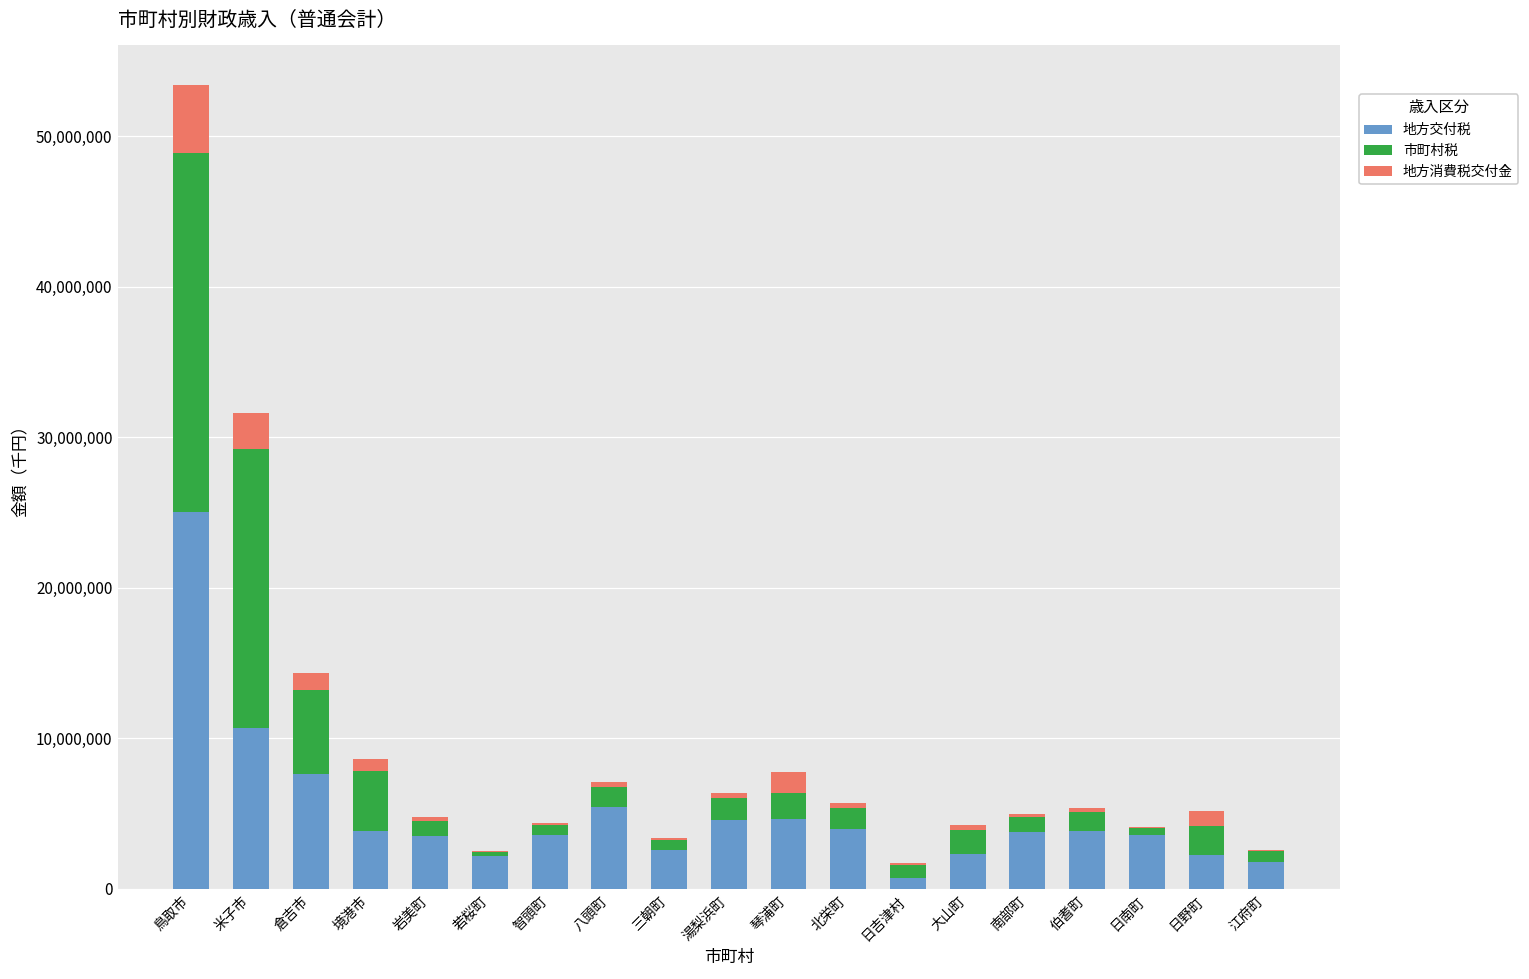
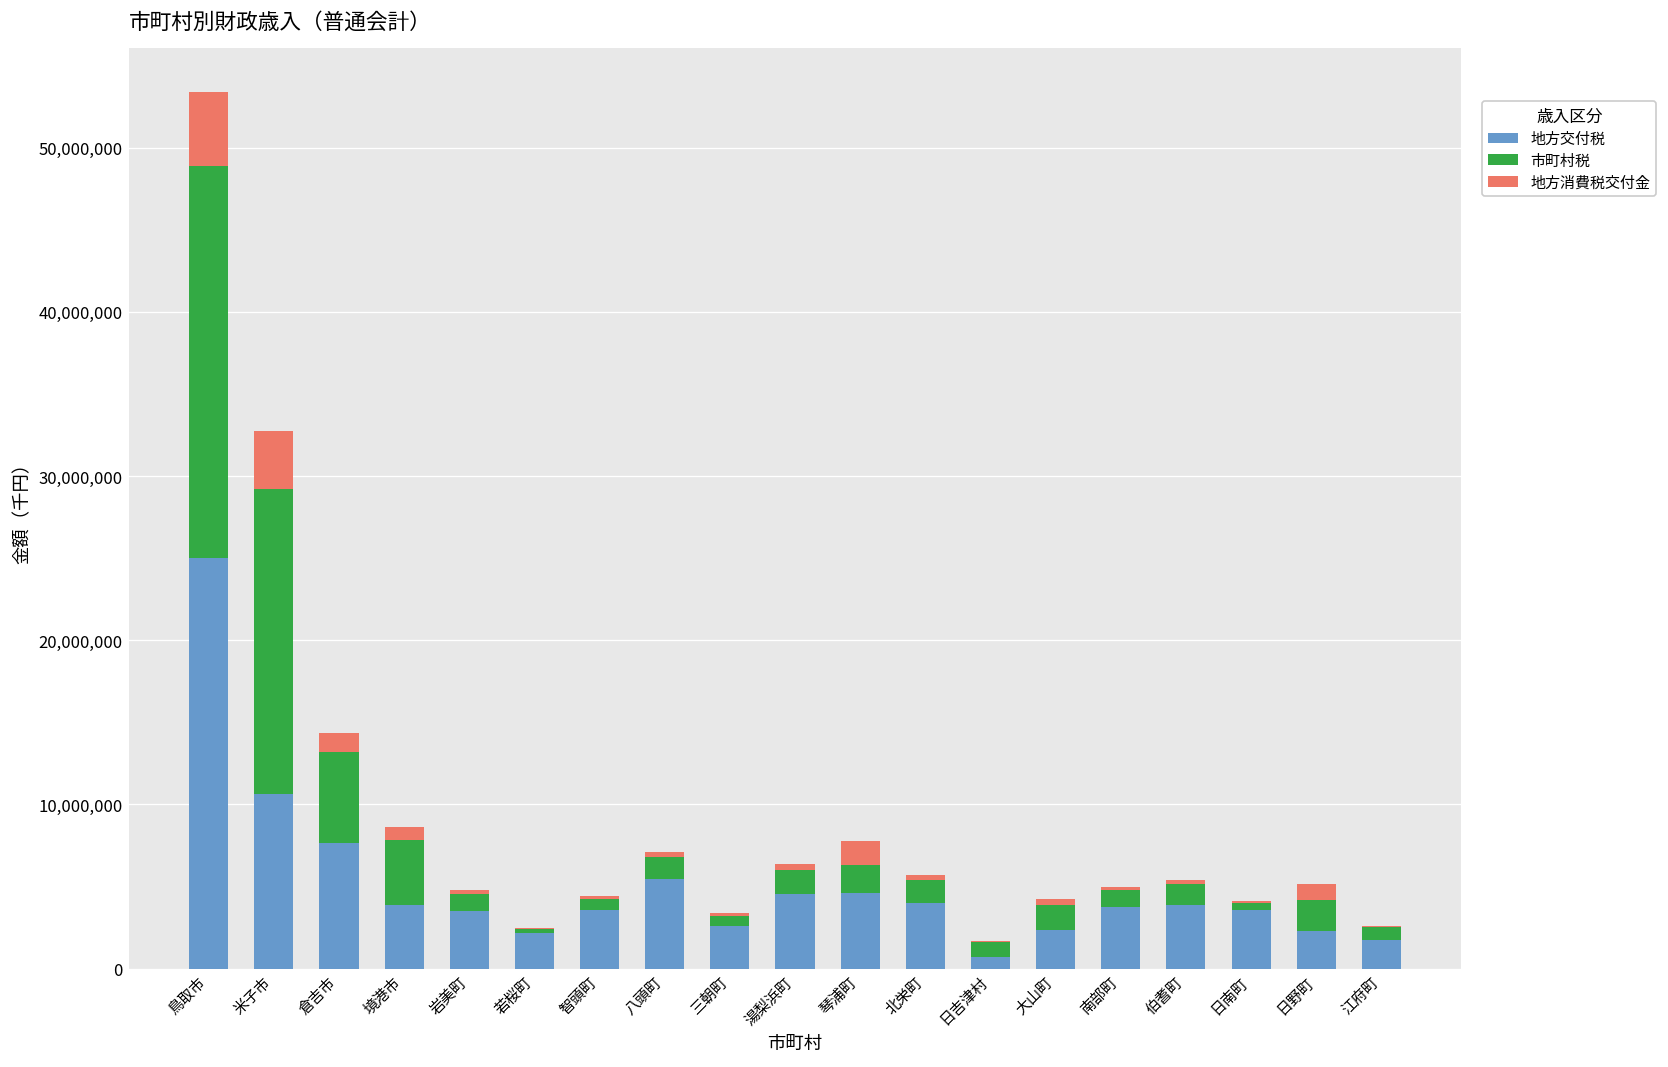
  {
    "地方交付税": {
      "鳥取市": "25,000,000",
      "米子市": "10,700,000",
      "倉吉市": "7,700,000",
      "境港市": "3,900,000",
      "岩美町": "3,500,000",
      "若桜町": "2,200,000",
      "智頭町": "3,600,000",
      "八頭町": "5,400,000",
      "三朝町": "2,600,000",
      "湯梨浜町": "4,500,000",
      "琴浦町": "4,600,000",
      "北栄町": "4,000,000",
      "日吉津村": "700,000",
      "大山町": "2,300,000",
      "南部町": "3,800,000",
      "伯耆町": "3,900,000",
      "日南町": "3,600,000",
      "日野町": "2,300,000",
      "江府町": "1,800,000"
    },
    "市町村税": {
      "鳥取市": "23,800,000",
      "米子市": "18,600,000",
      "倉吉市": "5,500,000",
      "境港市": "4,000,000",
      "岩美町": "1,000,000",
      "若桜町": "200,000",
      "智頭町": "700,000",
      "八頭町": "1,400,000",
      "三朝町": "600,000",
      "湯梨浜町": "1,500,000",
      "琴浦町": "1,700,000",
      "北栄町": "1,400,000",
      "日吉津村": "900,000",
      "大山町": "1,600,000",
      "南部町": "1,000,000",
      "伯耆町": "1,300,000",
      "日南町": "500,000",
      "日野町": "1,900,000",
      "江府町": "700,000"
    },
    "地方消費税交付金": {
      "鳥取市": "4,500,000",
-     "米子市": "2,400,000",
+     "米子市": "3,500,000",
      "倉吉市": "1,200,000",
      "境港市": "800,000",
      "岩美町": "200,000",
      "八頭町": "300,000",
      "湯梨浜町": "400,000",
      "琴浦町": "1,400,000",
      "北栄町": "300,000",
      "大山町": "300,000",
      "南部町": "200,000",
      "伯耆町": "200,000",
      "日野町": "1,000,000"
    }
  }
